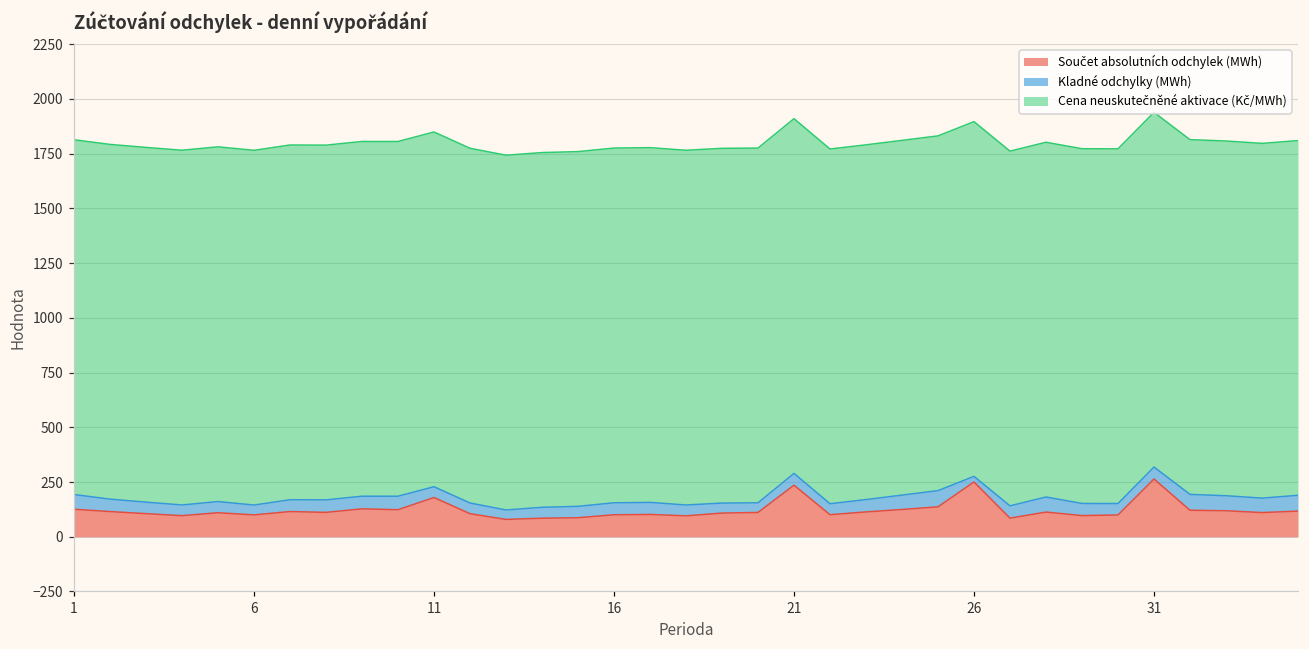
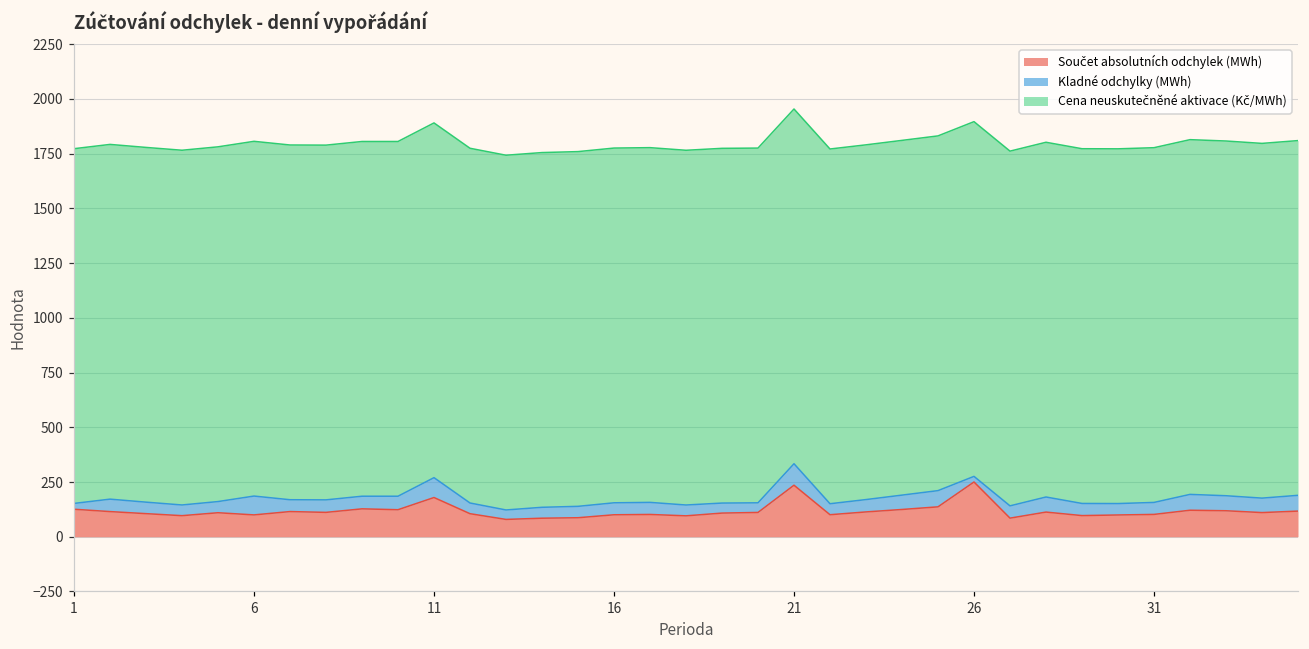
  {
    "Součet absolutních odchylek (MWh)": {
      "1": 130,
      "6": 100,
      "11": 180,
      "16": 100,
      "21": 240,
      "26": 250,
-     "31": 260
+     "31": 100
    },
    "Kladné odchylky (MWh)": {
-     "1": 70,
-     "6": 40,
-     "11": 50,
+     "1": 30,
+     "6": 90,
+     "11": 90,
      "16": 50,
-     "21": 50,
+     "21": 100,
      "26": 30,
      "31": 50
    },
    "Cena neuskutečněné aktivace (Kč/MWh)": {
      "1": 1620,
      "6": 1620,
      "11": 1620,
      "16": 1620,
      "21": 1620,
      "26": 1620,
      "31": 1620
    }
  }
